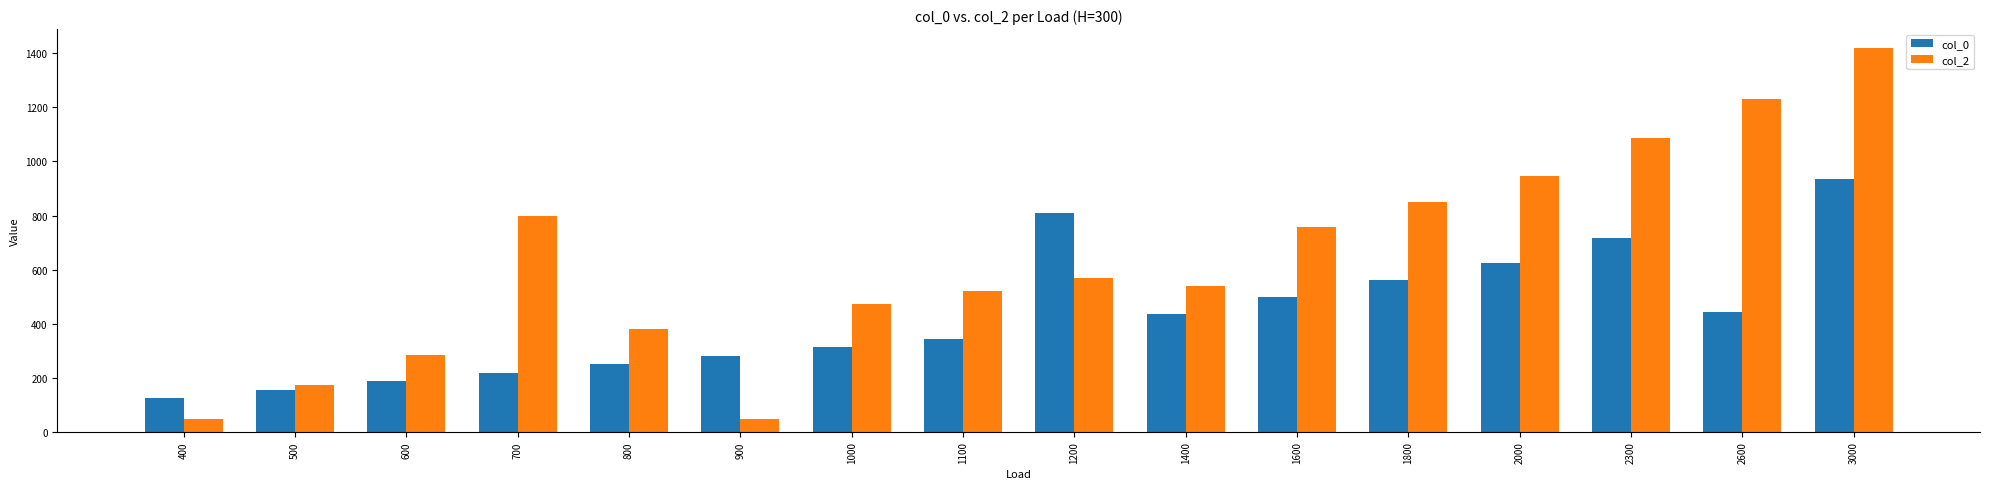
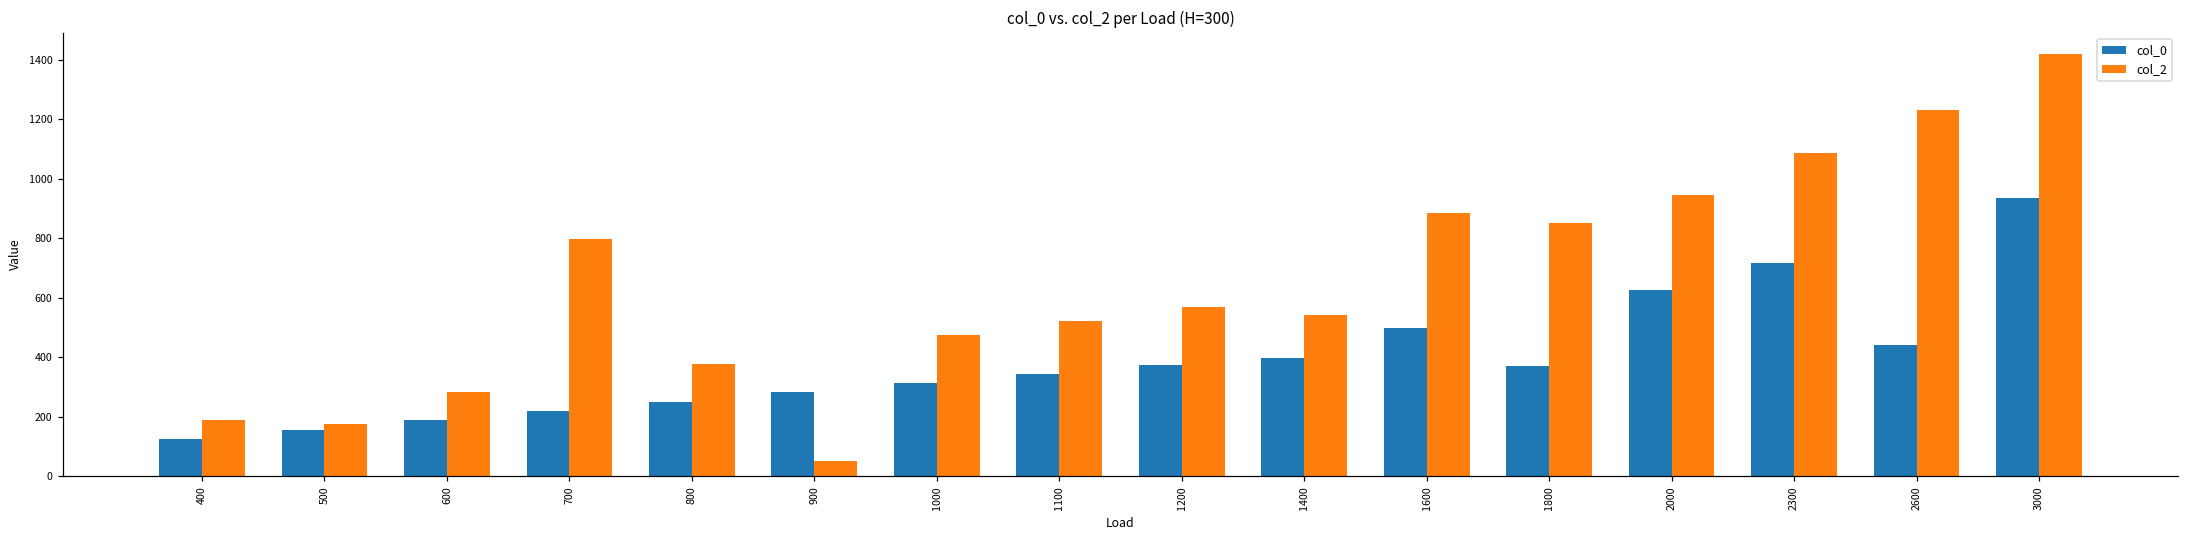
  {
    "col_0": {
      "400": 120,
      "500": 160,
      "600": 190,
      "700": 220,
      "800": 250,
      "900": 280,
      "1000": 310,
      "1100": 340,
-     "1200": 810,
-     "1400": 440,
+     "1200": 370,
+     "1400": 400,
      "1600": 500,
-     "1800": 560,
+     "1800": 370,
      "2000": 620,
      "2300": 720,
      "2600": 440,
      "3000": 940
    },
    "col_2": {
-     "400": 50,
+     "400": 190,
      "500": 170,
      "600": 280,
      "700": 800,
      "800": 380,
      "900": 50,
      "1000": 470,
      "1100": 520,
      "1200": 570,
      "1400": 540,
-     "1600": 760,
+     "1600": 880,
      "1800": 850,
      "2000": 950,
      "2300": 1090,
      "2600": 1230,
      "3000": 1420
    }
  }
